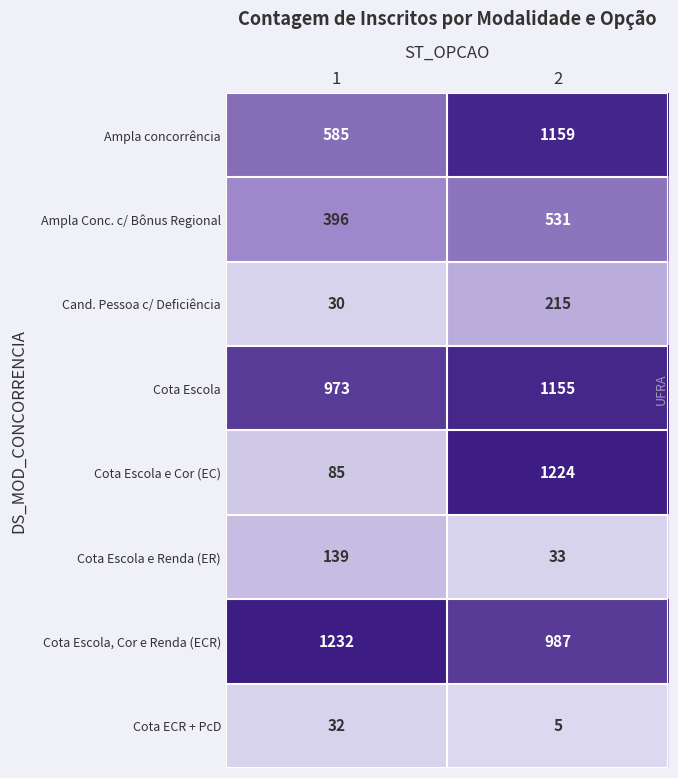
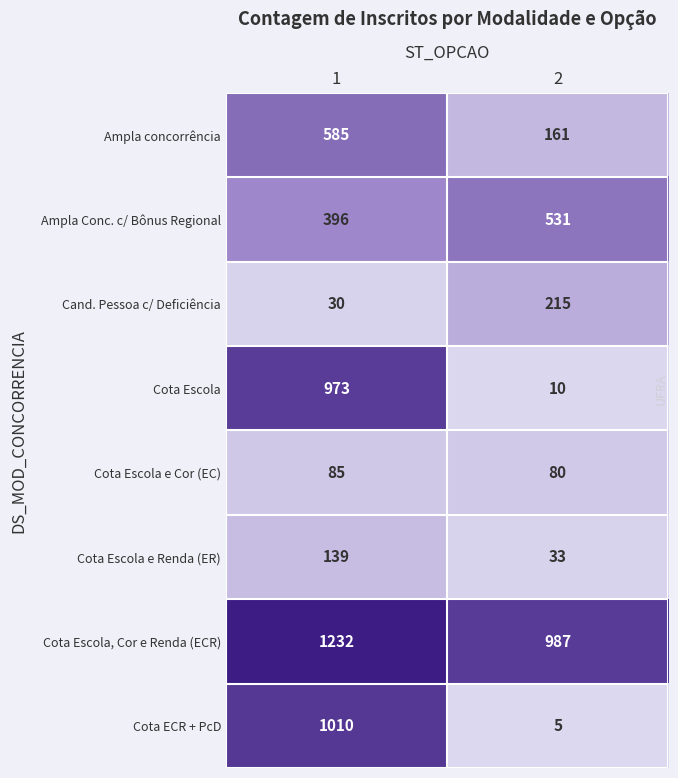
  {
    "Ampla concorrência": {
      "1": 585,
-     "2": 1159
+     "2": 161
    },
    "Ampla Conc. c/ Bônus Regional": {
      "1": 396,
      "2": 531
    },
    "Cand. Pessoa c/ Deficiência": {
      "1": 30,
      "2": 215
    },
    "Cota Escola": {
      "1": 973,
-     "2": 1155
+     "2": 10
    },
    "Cota Escola e Cor (EC)": {
      "1": 85,
-     "2": 1224
+     "2": 80
    },
    "Cota Escola e Renda (ER)": {
      "1": 139,
      "2": 33
    },
    "Cota Escola, Cor e Renda (ECR)": {
      "1": 1232,
      "2": 987
    },
    "Cota ECR + PcD": {
-     "1": 32,
+     "1": 1010,
      "2": 5
    }
  }
